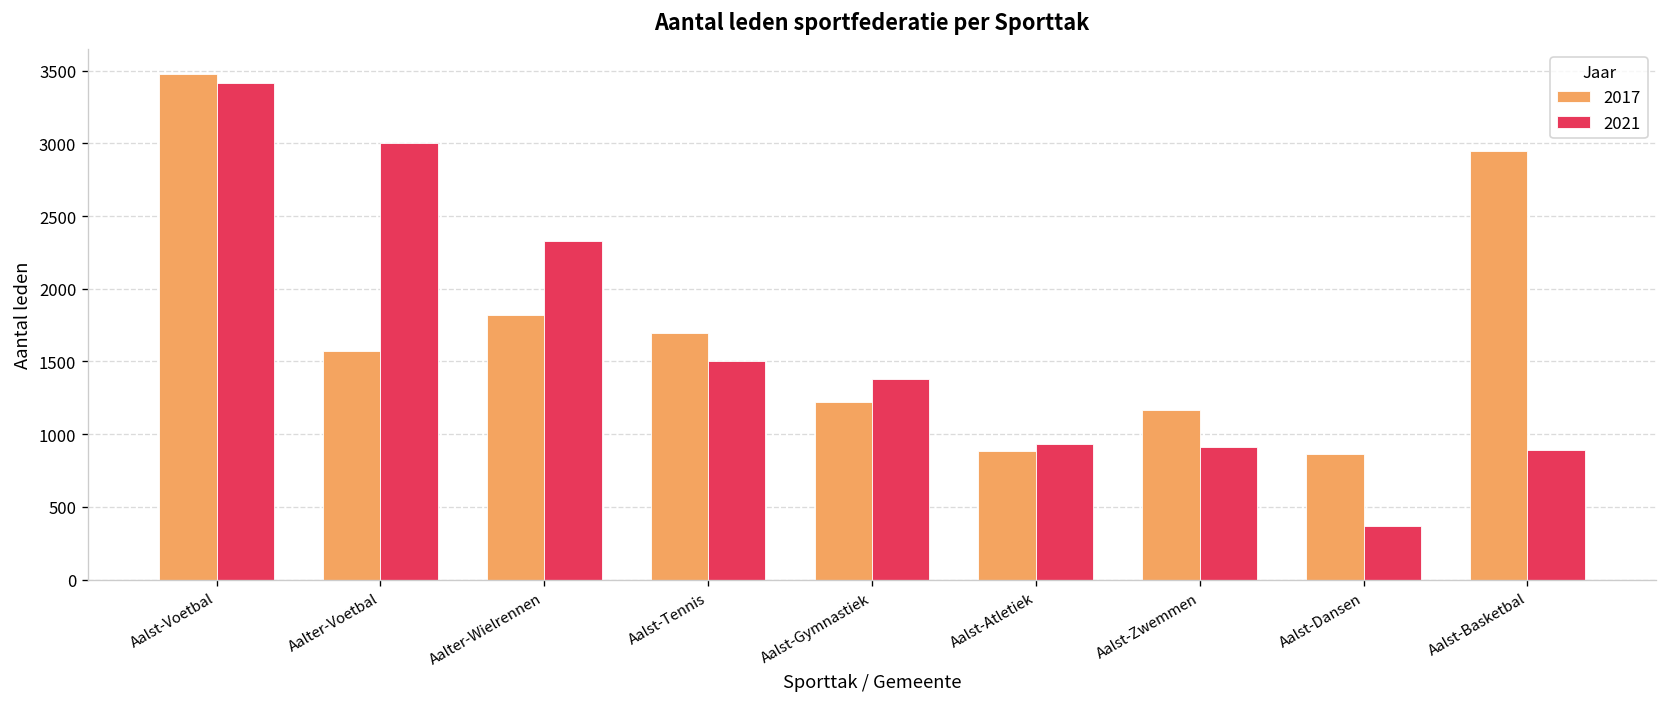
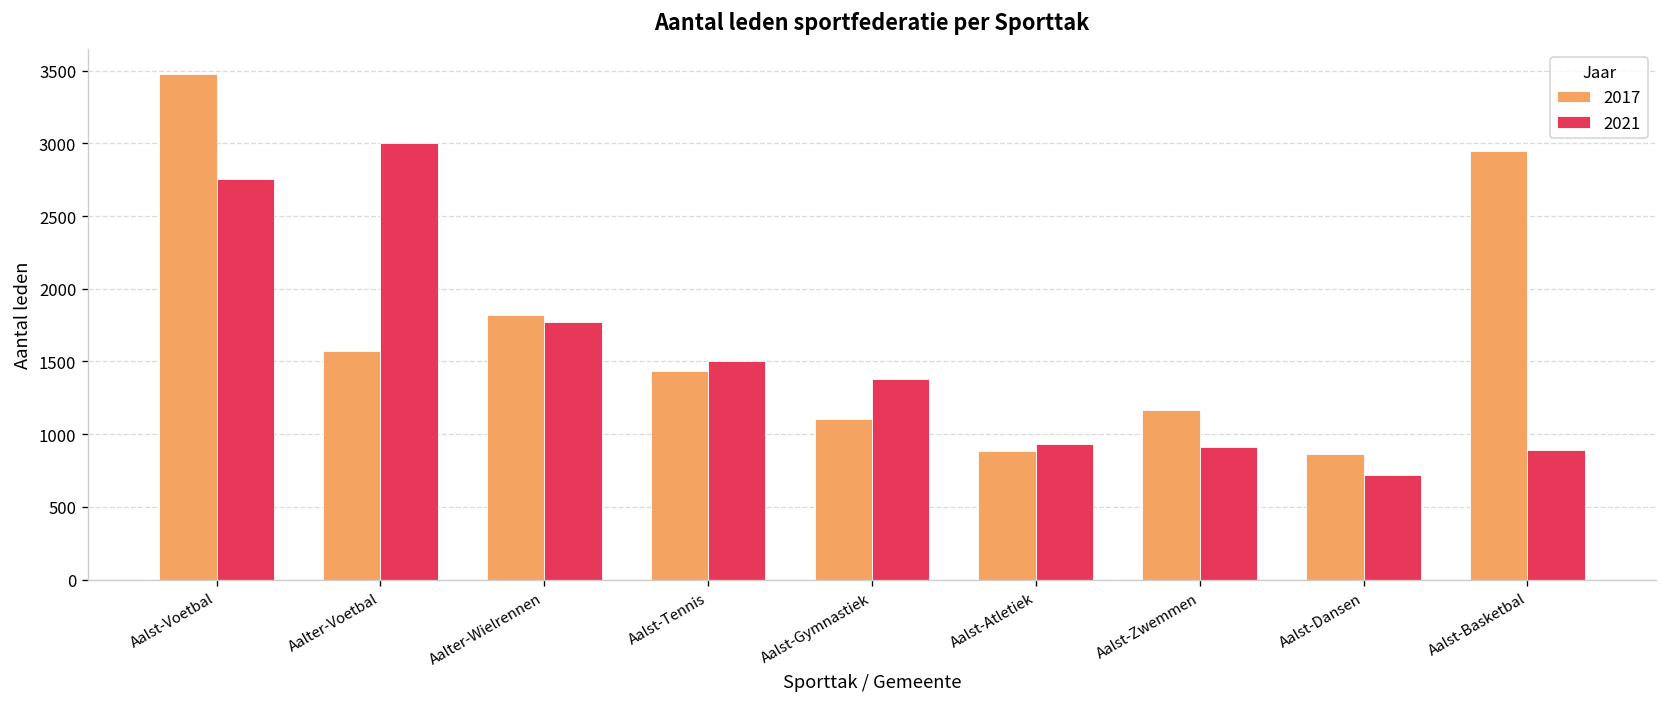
  {
    "2017": {
      "Aalst-Voetbal": 3480,
      "Aalter-Voetbal": 1570,
      "Aalter-Wielrennen": 1820,
-     "Aalst-Tennis": 1700,
-     "Aalst-Gymnastiek": 1220,
+     "Aalst-Tennis": 1440,
+     "Aalst-Gymnastiek": 1100,
      "Aalst-Atletiek": 890,
      "Aalst-Zwemmen": 1160,
      "Aalst-Dansen": 860,
      "Aalst-Basketbal": 2950
    },
    "2021": {
-     "Aalst-Voetbal": 3420,
+     "Aalst-Voetbal": 2760,
      "Aalter-Voetbal": 3010,
-     "Aalter-Wielrennen": 2330,
+     "Aalter-Wielrennen": 1770,
      "Aalst-Tennis": 1500,
      "Aalst-Gymnastiek": 1380,
      "Aalst-Atletiek": 930,
      "Aalst-Zwemmen": 920,
-     "Aalst-Dansen": 370,
+     "Aalst-Dansen": 720,
      "Aalst-Basketbal": 890
    }
  }
